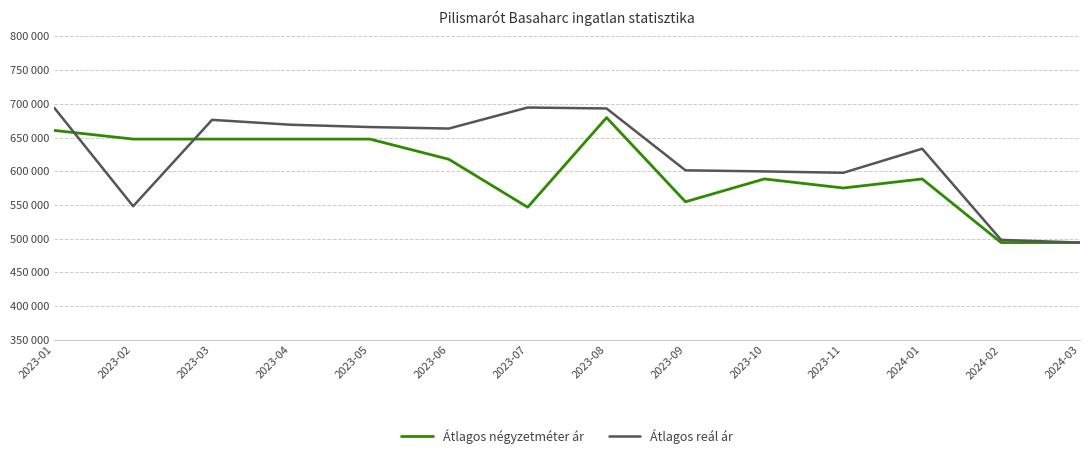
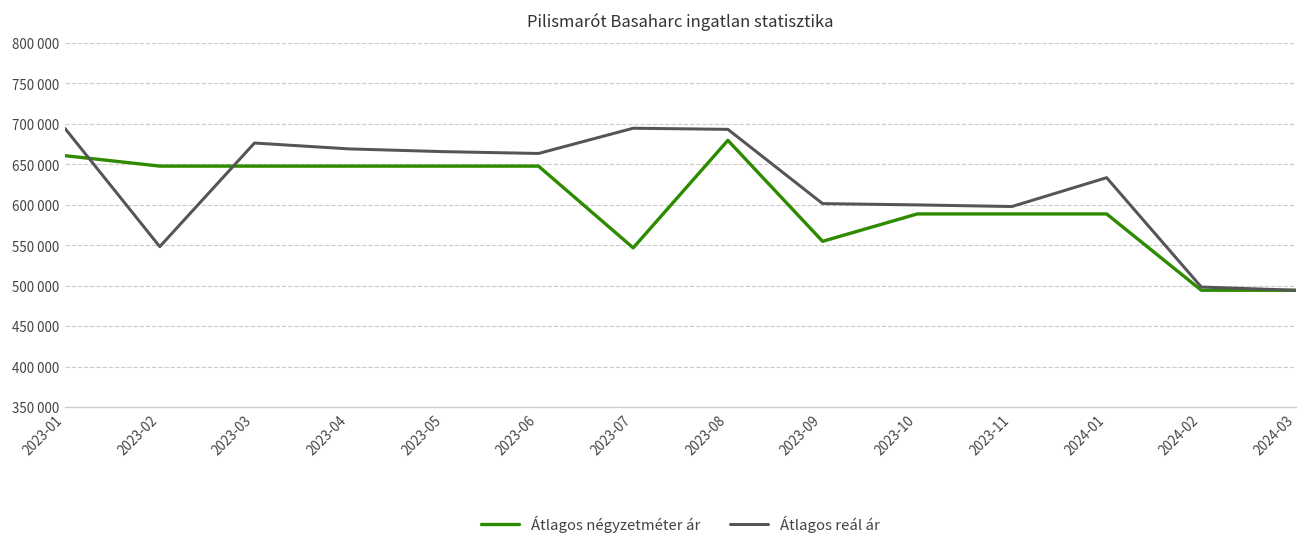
  {
    "Átlagos négyzetméter ár": {
      "2023-01": 660000,
      "2023-02": 650000,
      "2023-03": 650000,
      "2023-04": 650000,
      "2023-05": 650000,
-     "2023-06": 620000,
+     "2023-06": 650000,
      "2023-07": 550000,
      "2023-08": 680000,
      "2023-09": 550000,
      "2023-10": 590000,
-     "2023-11": 580000,
+     "2023-11": 590000,
      "2024-01": 590000,
      "2024-02": 490000
    },
    "Átlagos reál ár": {
      "2023-01": 690000,
      "2023-02": 550000,
      "2023-03": 680000,
      "2023-04": 670000,
      "2023-05": 670000,
      "2023-06": 660000,
      "2023-07": 690000,
      "2023-08": 690000,
      "2023-09": 600000,
      "2023-10": 600000,
      "2023-11": 600000,
      "2024-01": 630000,
      "2024-02": 500000
    }
  }
